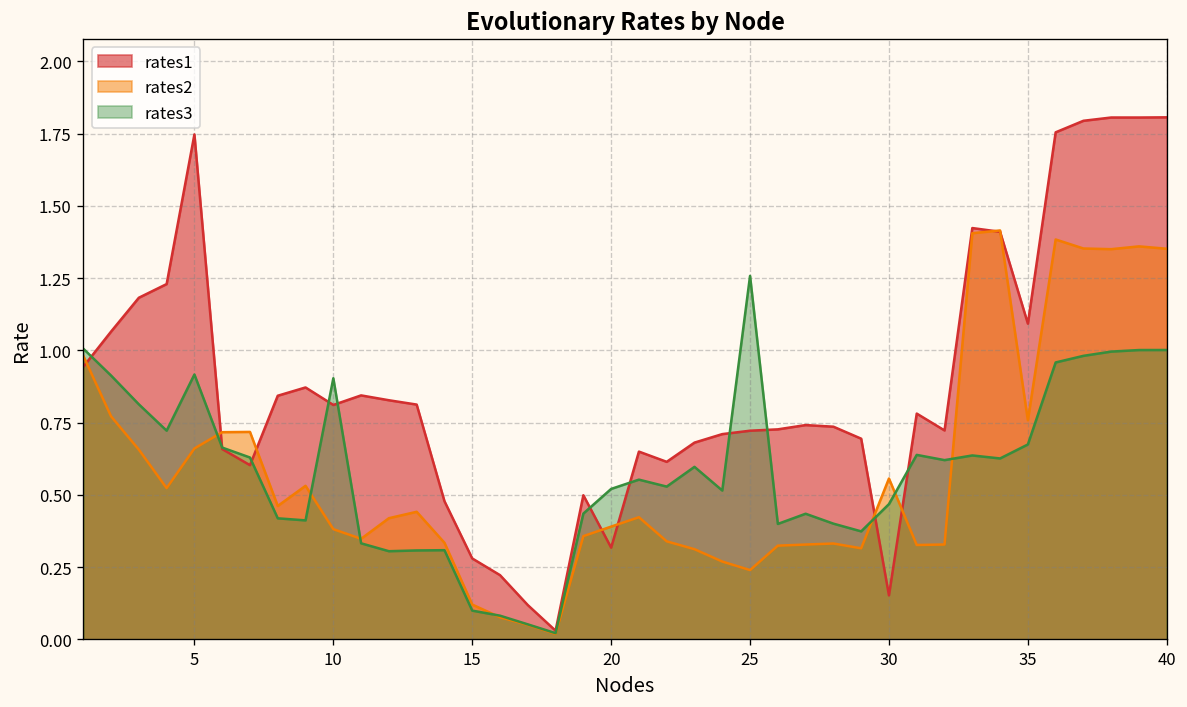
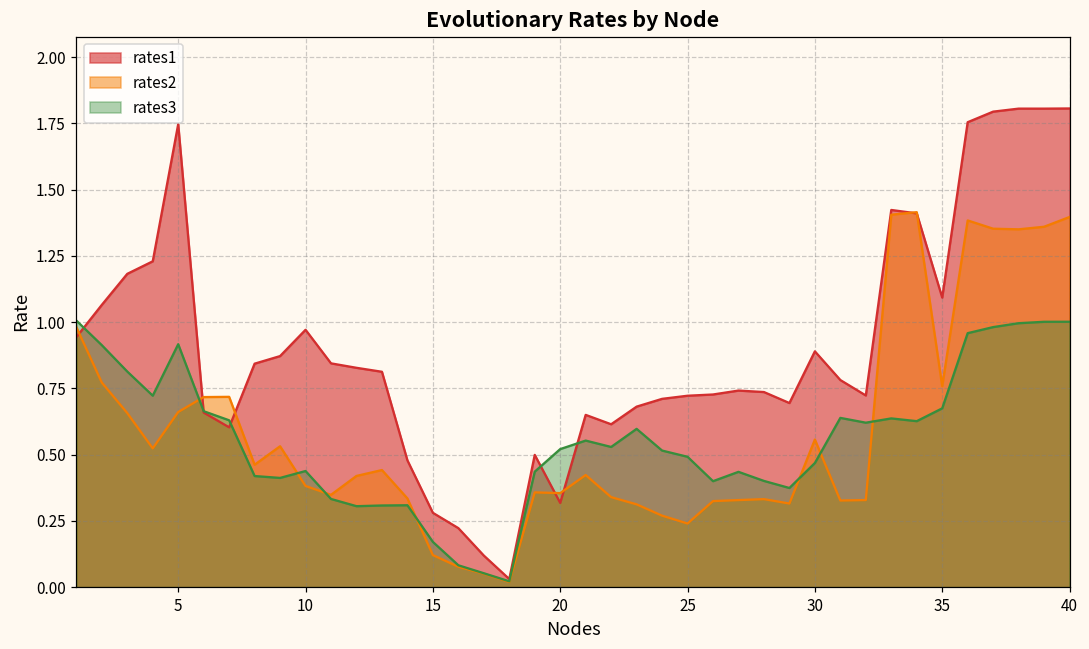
  {
    "rates1": {
      "5": 1.75,
-     "10": 0.81,
+     "10": 0.97,
      "15": 0.28,
      "20": 0.32,
      "25": 0.72,
-     "30": 0.15,
+     "30": 0.89,
      "35": 1.09,
      "40": 1.81
    },
    "rates2": {
      "5": 0.66,
      "10": 0.38,
      "15": 0.12,
-     "20": 0.39,
+     "20": 0.35,
      "25": 0.24,
      "30": 0.56,
      "35": 0.76,
-     "40": 1.35
+     "40": 1.40
    },
    "rates3": {
      "5": 0.92,
-     "10": 0.90,
-     "15": 0.10,
+     "10": 0.44,
+     "15": 0.17,
      "20": 0.52,
-     "25": 1.26,
+     "25": 0.49,
      "30": 0.47,
      "35": 0.67,
      "40": 1.00
    }
  }
